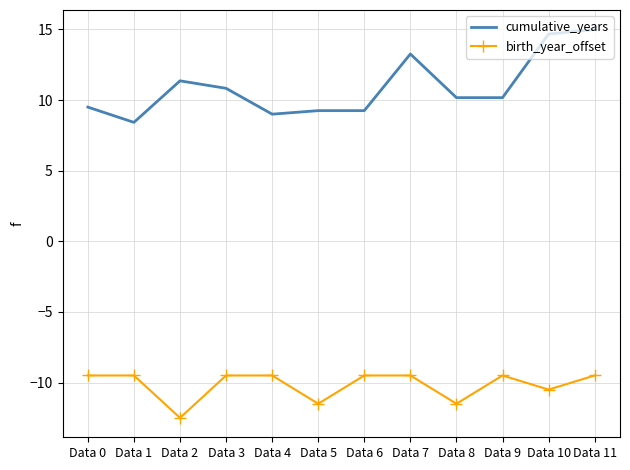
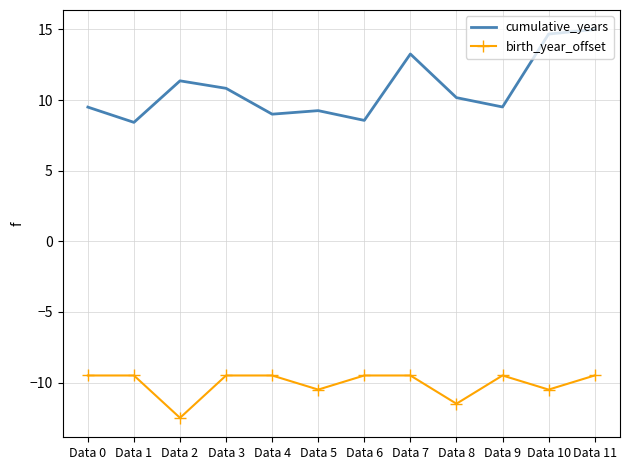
  {
    "cumulative_years": {
      "Data 0": 9.5,
      "Data 1": 8.4,
      "Data 2": 11.4,
      "Data 3": 10.8,
      "Data 4": 9.0,
      "Data 5": 9.3,
-     "Data 6": 9.3,
+     "Data 6": 8.6,
      "Data 7": 13.3,
      "Data 8": 10.2,
-     "Data 9": 10.2
+     "Data 9": 9.5
    },
    "birth_year_offset": {
      "Data 0": -9.5,
      "Data 1": -9.5,
      "Data 2": -12.5,
      "Data 3": -9.5,
      "Data 4": -9.5,
-     "Data 5": -11.5,
+     "Data 5": -10.5,
      "Data 6": -9.5,
      "Data 7": -9.5,
      "Data 8": -11.5,
      "Data 9": -9.5,
      "Data 10": -10.5,
      "Data 11": -9.5
    }
  }
